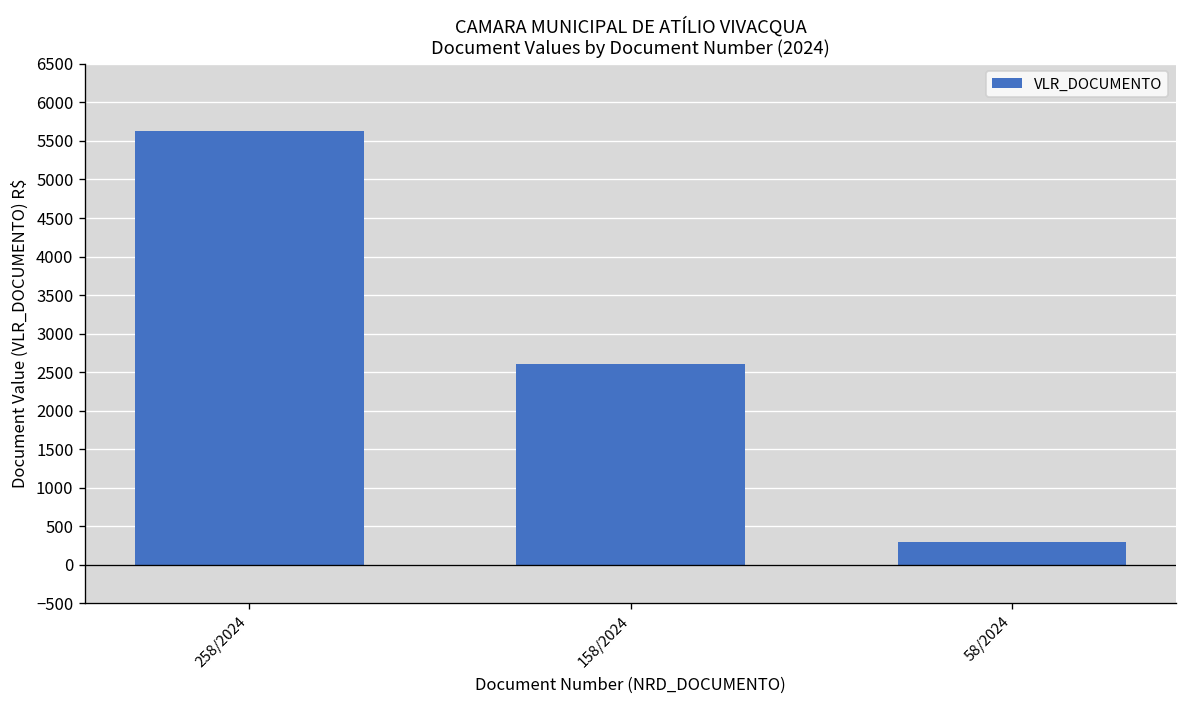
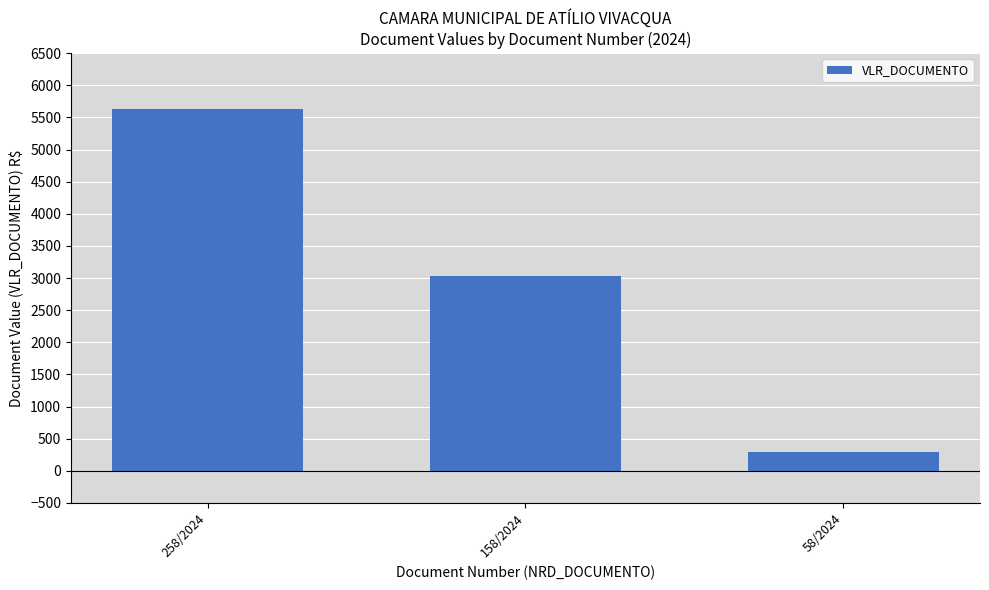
  {
    "258/2024": 5600,
-   "158/2024": 2600,
+   "158/2024": 3000,
    "58/2024": 300
  }
